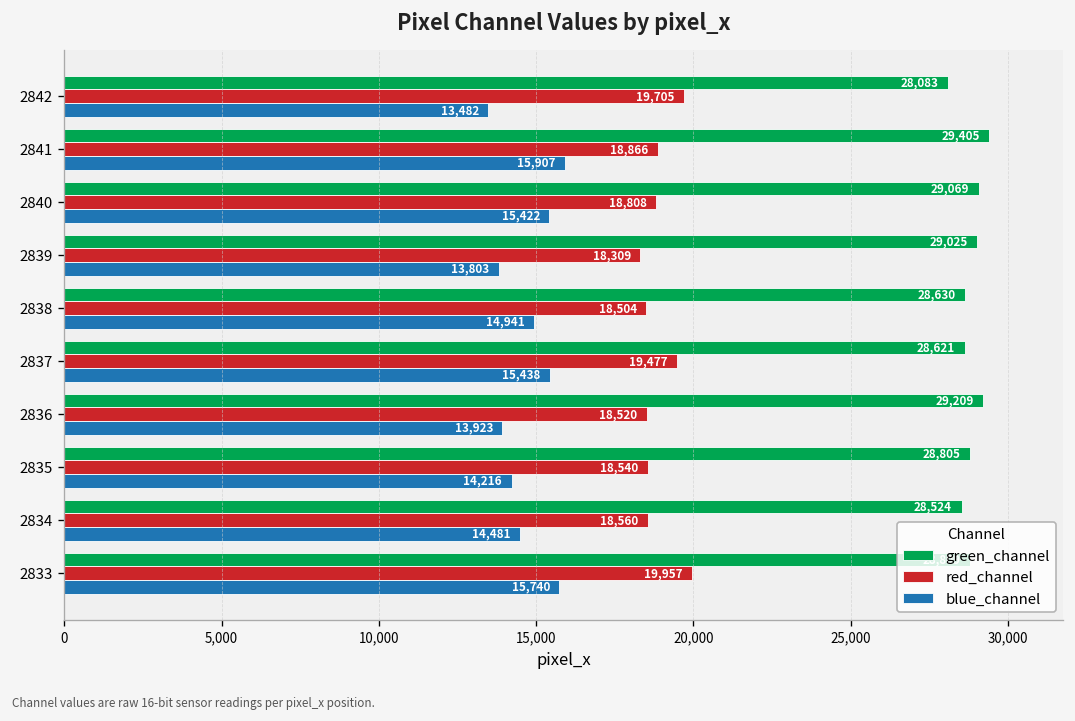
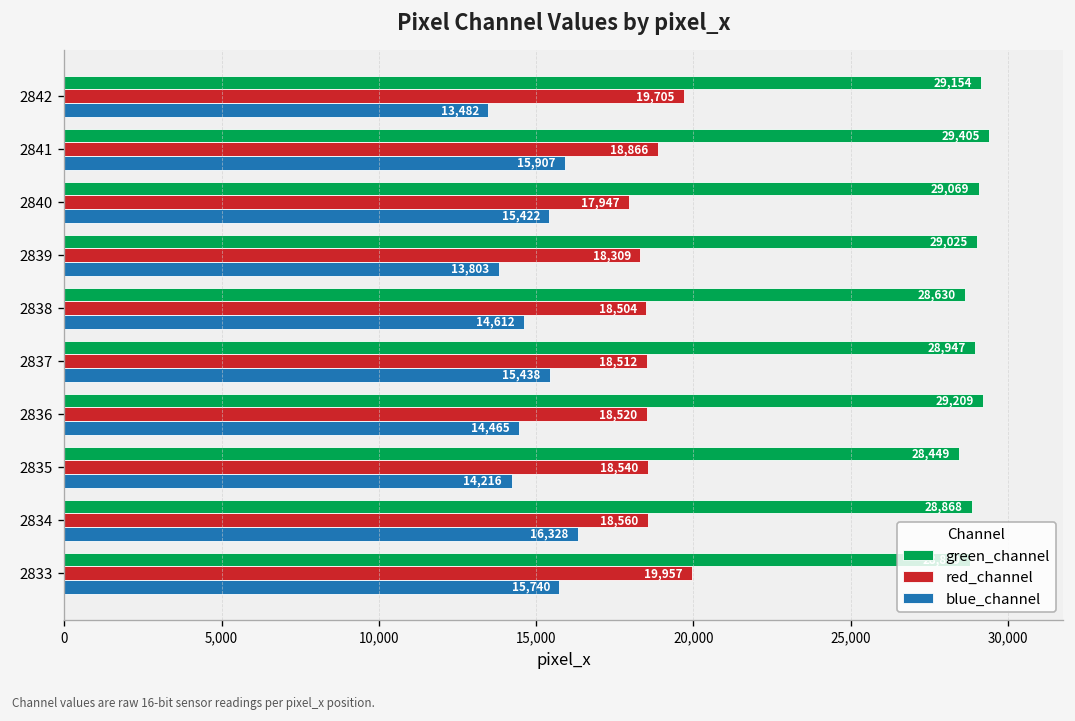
  {
    "green_channel": {
-     "2842": "28,083",
+     "2842": "29,154",
      "2841": "29,405",
      "2840": "29,069",
      "2839": "29,025",
      "2838": "28,630",
-     "2837": "28,621",
+     "2837": "28,947",
      "2836": "29,209",
-     "2835": "28,805",
-     "2834": "28,524"
+     "2835": "28,449",
+     "2834": "28,868"
    },
    "red_channel": {
      "2842": "19,705",
      "2841": "18,866",
-     "2840": "18,808",
+     "2840": "17,947",
      "2839": "18,309",
      "2838": "18,504",
-     "2837": "19,477",
+     "2837": "18,512",
      "2836": "18,520",
      "2835": "18,540",
      "2834": "18,560",
      "2833": "19,957"
    },
    "blue_channel": {
      "2842": "13,482",
      "2841": "15,907",
      "2840": "15,422",
      "2839": "13,803",
-     "2838": "14,941",
+     "2838": "14,612",
      "2837": "15,438",
-     "2836": "13,923",
+     "2836": "14,465",
      "2835": "14,216",
-     "2834": "14,481",
+     "2834": "16,328",
      "2833": "15,740"
    }
  }
